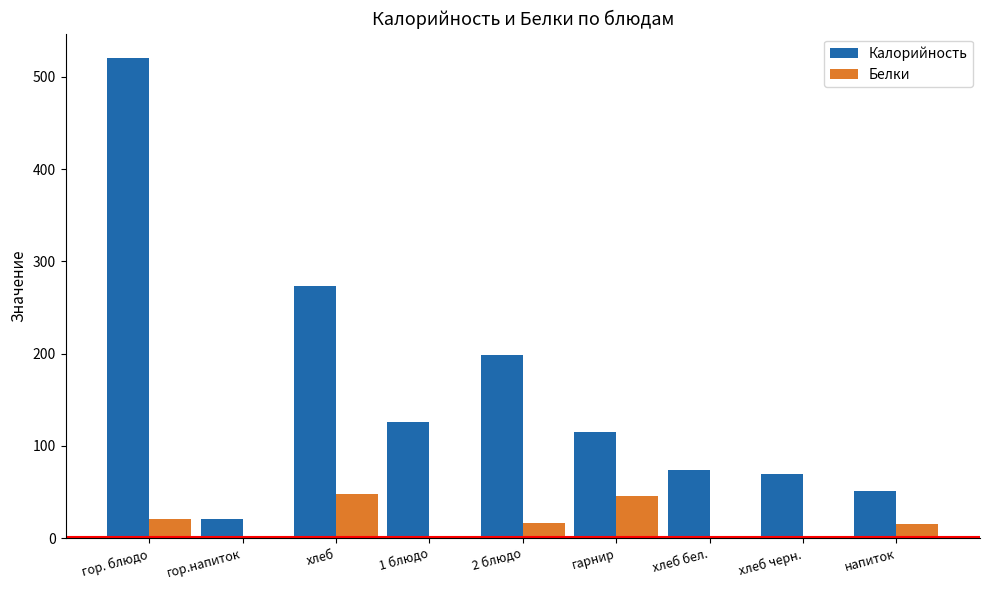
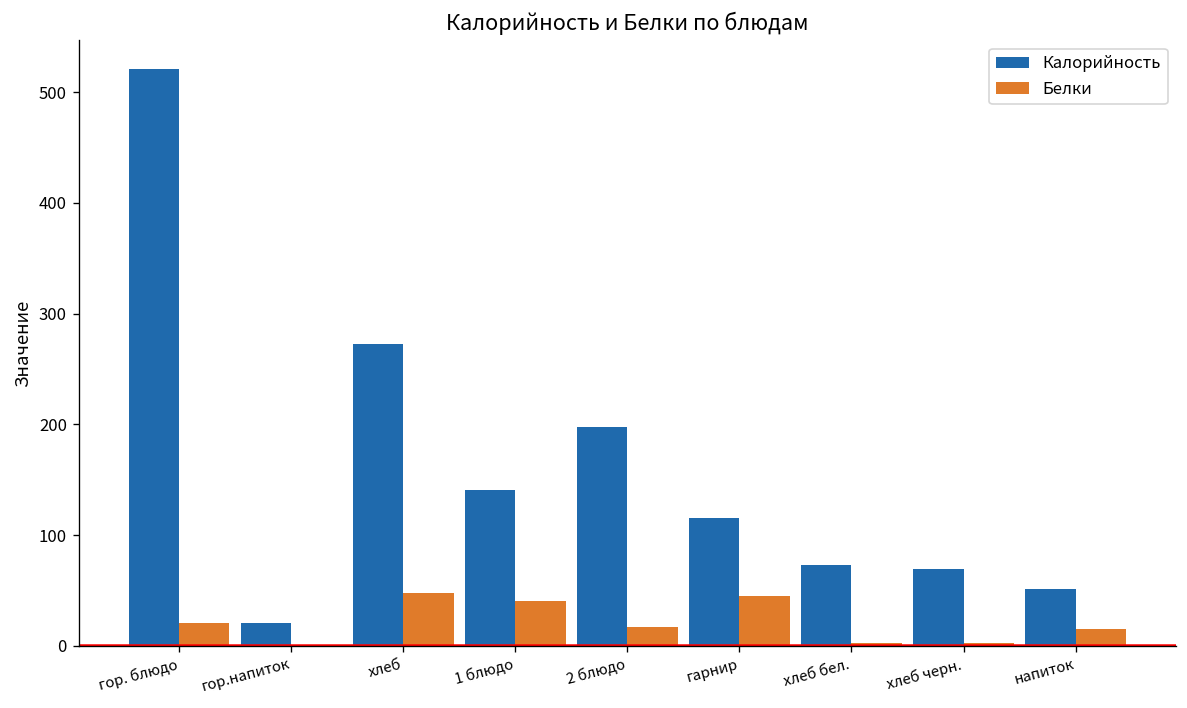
  {
    "Калорийность": {
      "гор. блюдо": 520,
      "гор.напиток": 20,
      "хлеб": 270,
-     "1 блюдо": 130,
+     "1 блюдо": 140,
      "2 блюдо": 200,
      "гарнир": 120,
      "хлеб бел.": 70,
      "хлеб черн.": 70,
      "напиток": 50
    },
    "Белки": {
      "гор. блюдо": 20,
      "хлеб": 50,
-     "1 блюдо": 0,
+     "1 блюдо": 40,
      "2 блюдо": 20,
      "гарнир": 50,
      "напиток": 20
    }
  }
